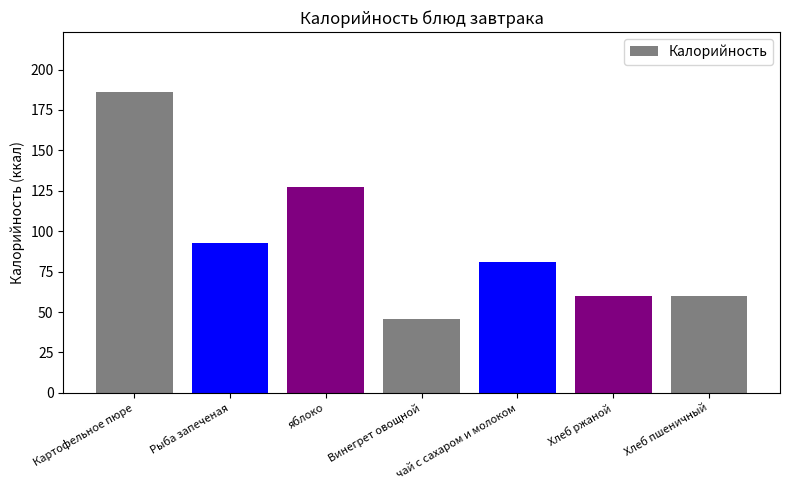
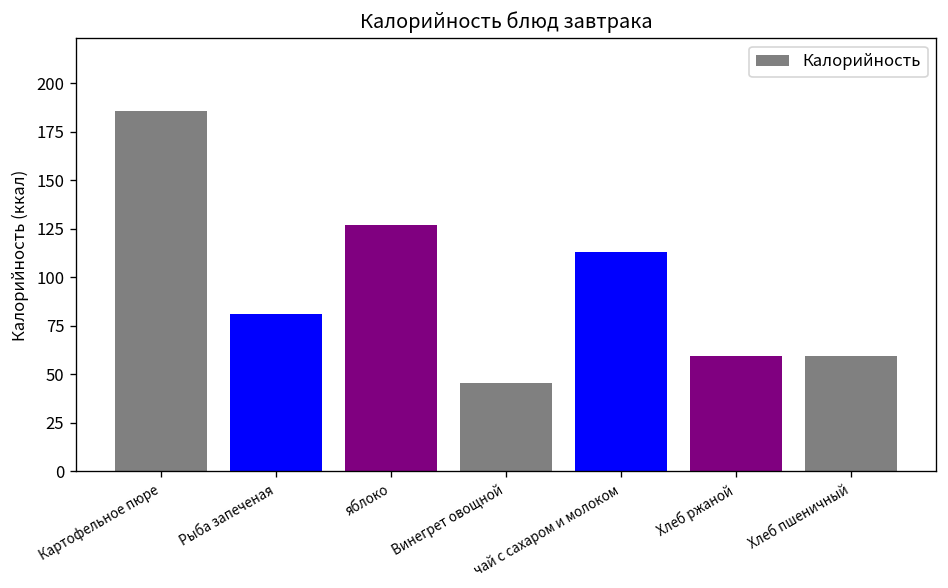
  {
    "Картофельное пюре": 186,
-   "Рыба запеченая": 93,
+   "Рыба запеченая": 81,
    "яблоко": 127,
    "Винегрет овощной": 46,
-   "чай с сахаром и молоком": 81,
+   "чай с сахаром и молоком": 113,
    "Хлеб ржаной": 60,
    "Хлеб пшеничный": 60
  }
